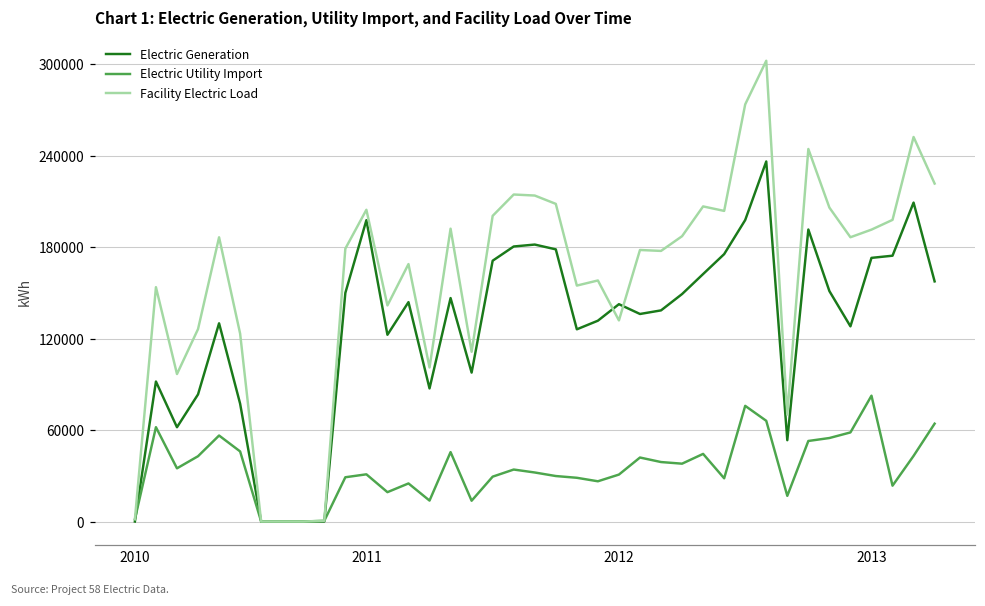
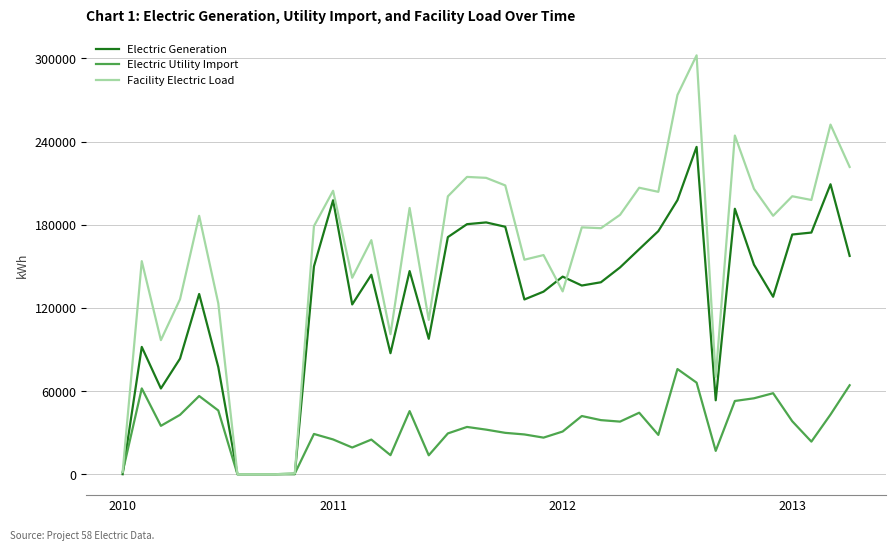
  {
    "Electric Generation": {
      "2011": 198000,
      "2012": 143000,
      "2013": 173000
    },
    "Electric Utility Import": {
-     "2011": 31000,
+     "2011": 25000,
      "2012": 31000,
-     "2013": 83000
+     "2013": 38000
    },
    "Facility Electric Load": {
      "2011": 205000,
      "2012": 132000,
-     "2013": 192000
+     "2013": 201000
    }
  }
